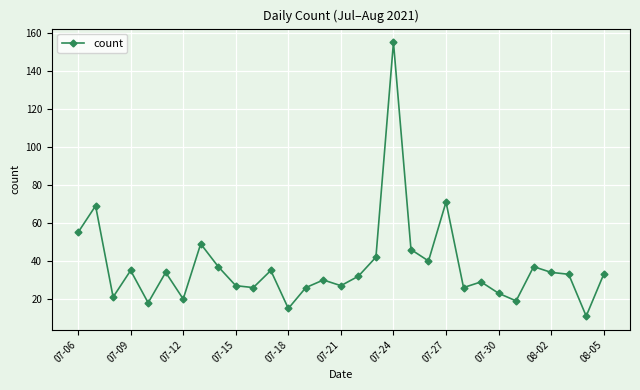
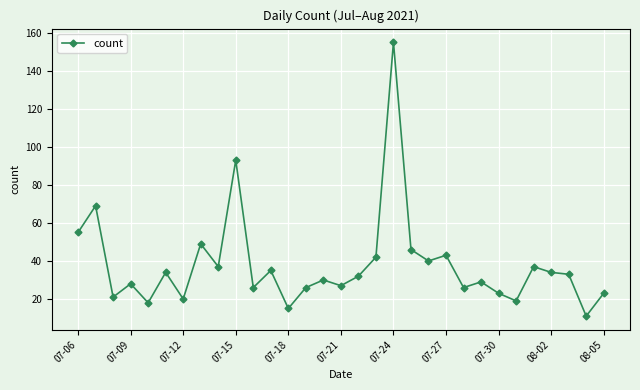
  {
    "07-06": 55,
-   "07-09": 35,
+   "07-09": 28,
    "07-12": 20,
-   "07-15": 27,
+   "07-15": 93,
    "07-18": 15,
    "07-21": 27,
    "07-24": 155,
-   "07-27": 71,
+   "07-27": 43,
    "07-30": 23,
    "08-02": 34,
-   "08-05": 33
+   "08-05": 23
  }
